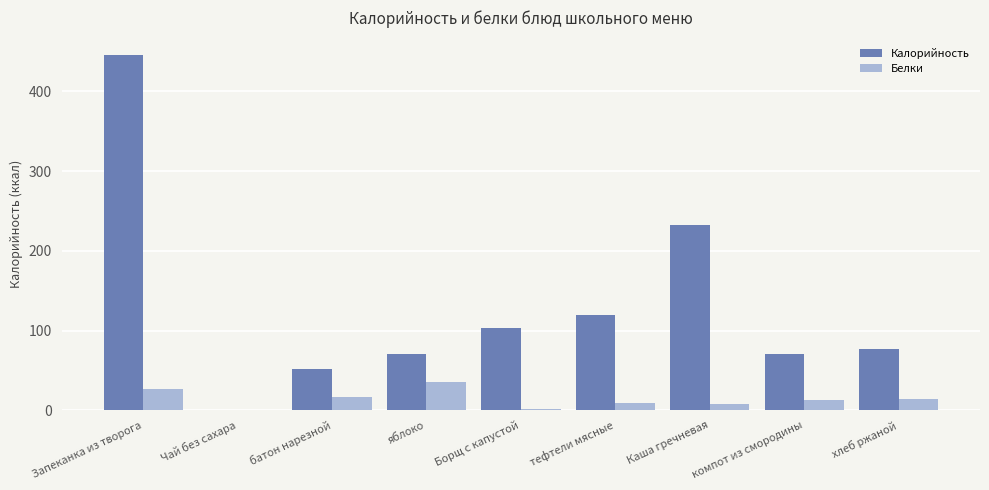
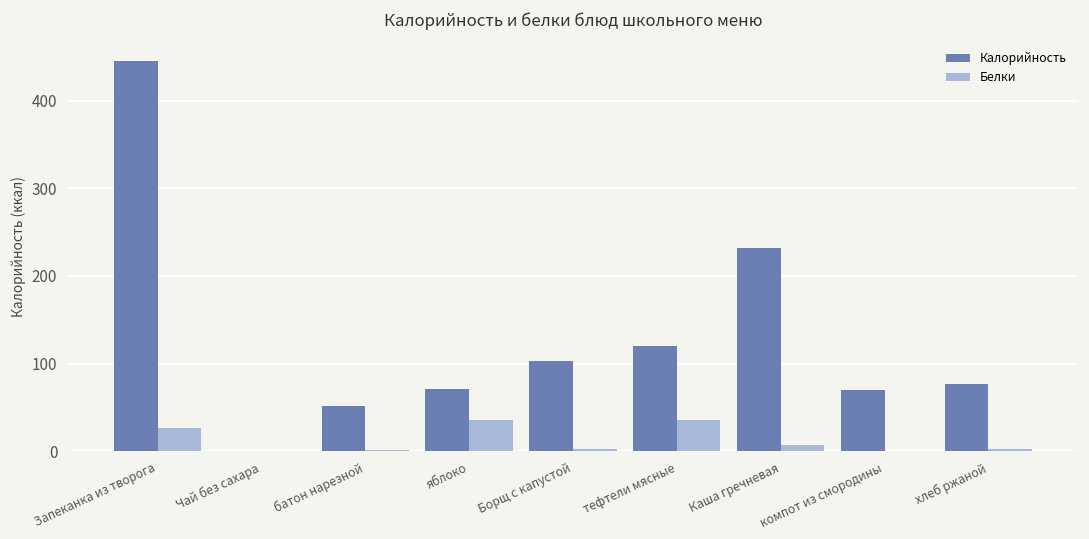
  {
    "Калорийность": {
      "Запеканка из творога": 450,
      "Чай без сахара": 0,
      "батон нарезной": 50,
      "яблоко": 70,
      "Борщ с капустой": 100,
      "тефтели мясные": 120,
      "Каша гречневая": 230,
      "компот из смородины": 70,
      "хлеб ржаной": 80
    },
    "Белки": {
      "Запеканка из творога": 30,
      "Чай без сахара": 0,
-     "батон нарезной": 20,
+     "батон нарезной": 0,
      "яблоко": 40,
-     "тефтели мясные": 10,
+     "тефтели мясные": 40,
      "Каша гречневая": 10,
-     "компот из смородины": 10,
-     "хлеб ржаной": 10
+     "компот из смородины": 0,
+     "хлеб ржаной": 0
    }
  }
